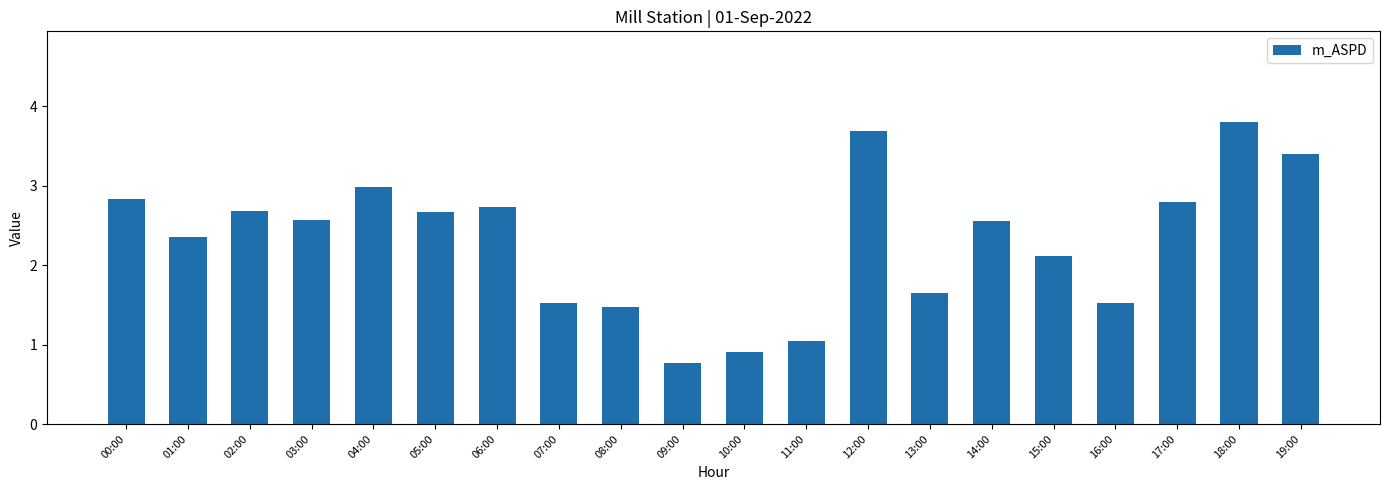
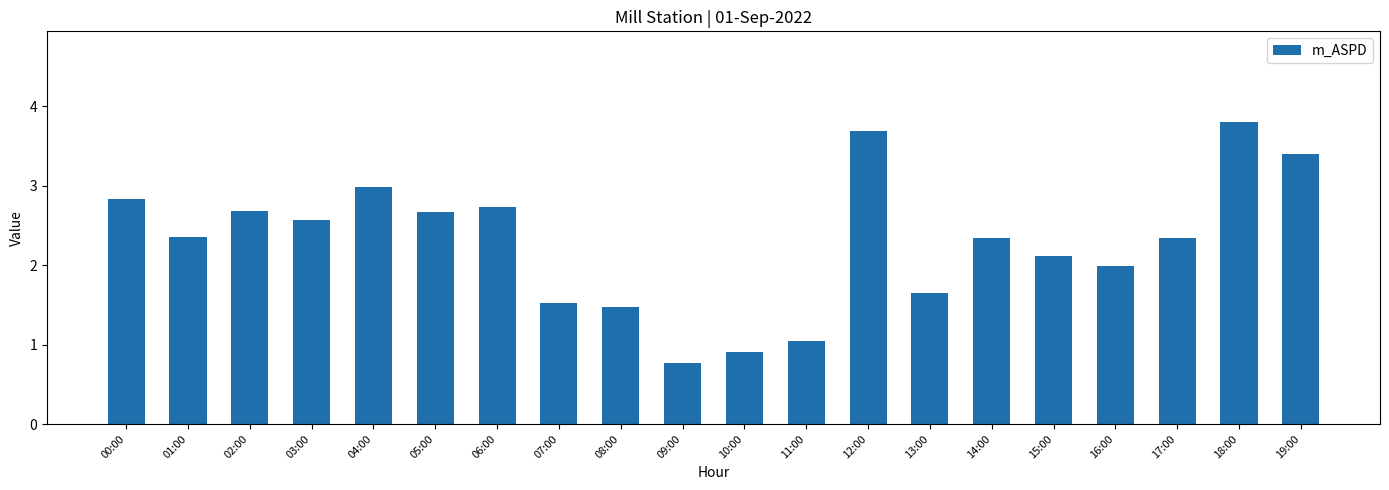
  {
    "00:00": 2.8,
    "01:00": 2.4,
    "02:00": 2.7,
    "03:00": 2.6,
    "04:00": 3.0,
    "05:00": 2.7,
    "06:00": 2.7,
    "07:00": 1.5,
    "08:00": 1.5,
    "09:00": 0.8,
    "10:00": 0.9,
    "11:00": 1.0,
    "12:00": 3.7,
    "13:00": 1.7,
-   "14:00": 2.6,
+   "14:00": 2.3,
    "15:00": 2.1,
-   "16:00": 1.5,
-   "17:00": 2.8,
+   "16:00": 2.0,
+   "17:00": 2.3,
    "18:00": 3.8,
    "19:00": 3.4
  }
